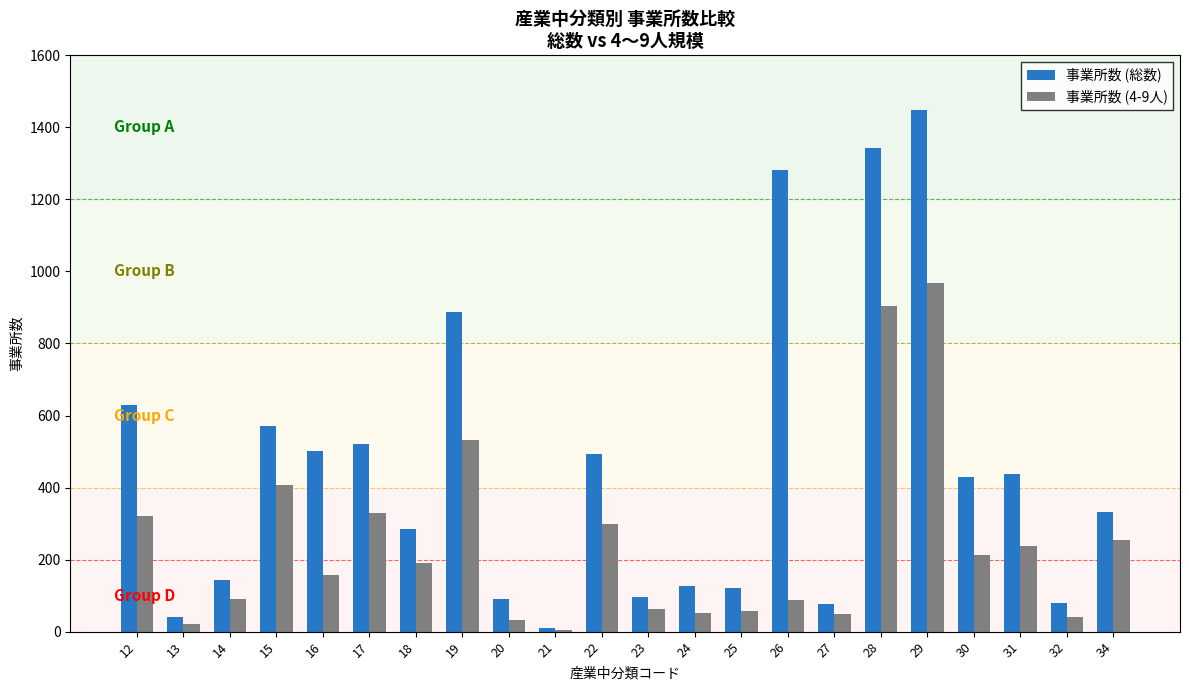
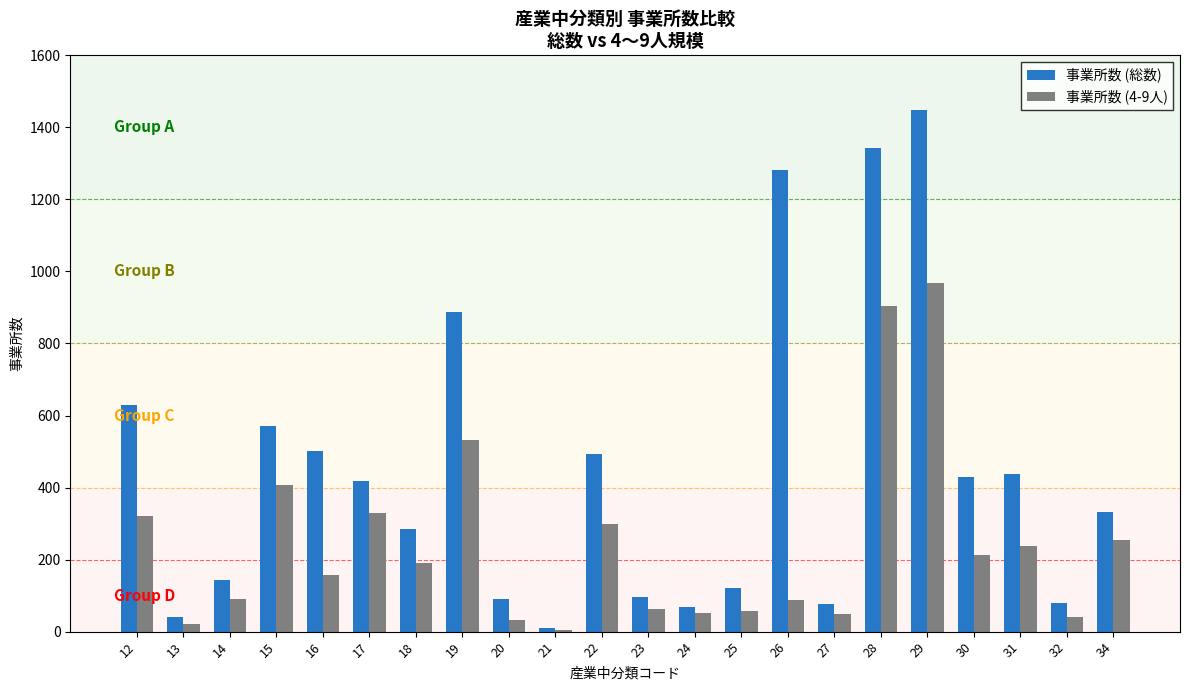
  {
    "事業所数 (総数)": {
      "12": 630,
      "13": 40,
      "14": 140,
      "15": 570,
      "16": 500,
-     "17": 520,
+     "17": 420,
      "18": 280,
      "19": 890,
      "20": 90,
      "21": 10,
      "22": 490,
      "23": 100,
-     "24": 130,
+     "24": 70,
      "25": 120,
      "26": 1280,
      "27": 80,
      "28": 1340,
      "29": 1450,
      "30": 430,
      "31": 440,
      "32": 80,
      "34": 330
    },
    "事業所数 (4-9人)": {
      "12": 320,
      "13": 20,
      "14": 90,
      "15": 410,
      "16": 160,
      "17": 330,
      "18": 190,
      "19": 530,
      "20": 30,
      "22": 300,
      "23": 60,
      "24": 50,
      "25": 60,
      "26": 90,
      "27": 50,
      "28": 900,
      "29": 970,
      "30": 210,
      "31": 240,
      "32": 40,
      "34": 250
    }
  }
